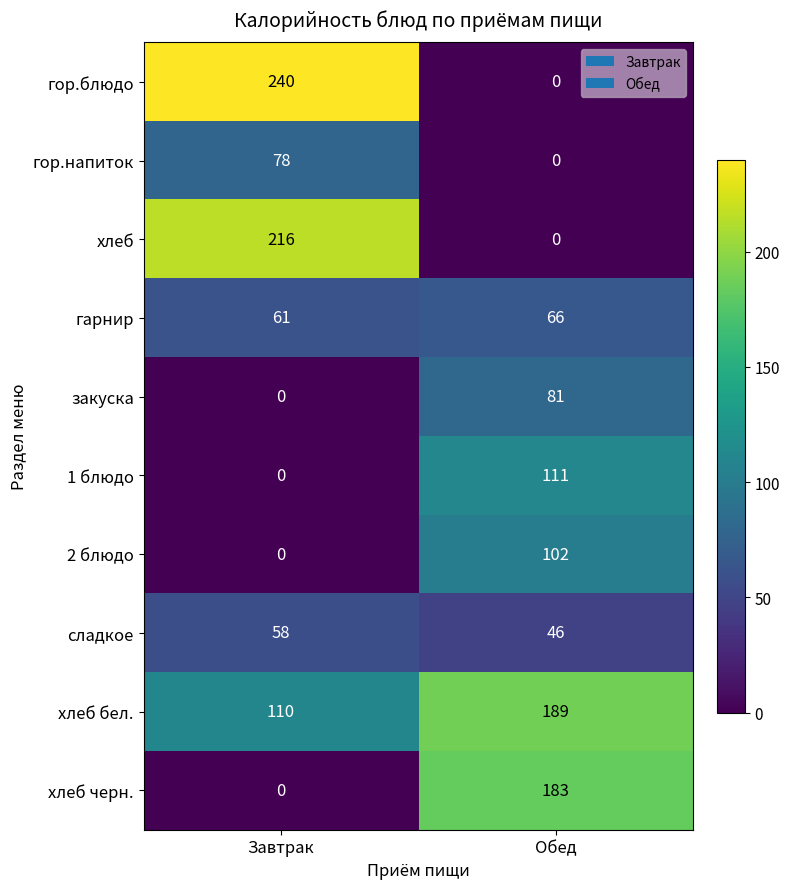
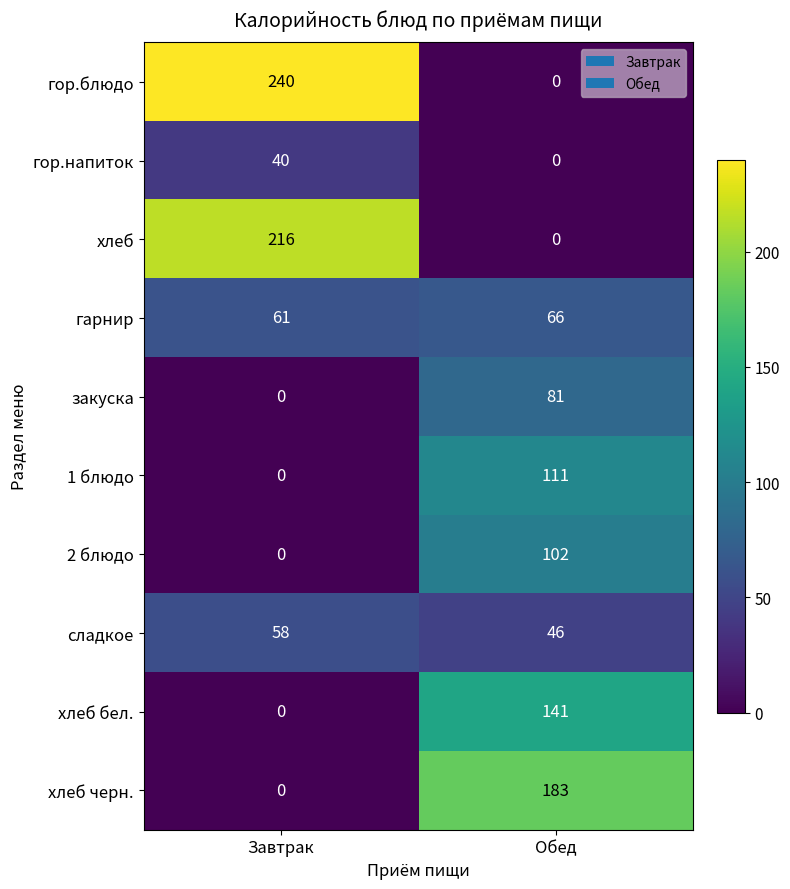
  {
    "гор.блюдо": {
      "Завтрак": 240,
      "Обед": 0
    },
    "гор.напиток": {
-     "Завтрак": 78,
+     "Завтрак": 40,
      "Обед": 0
    },
    "хлеб": {
      "Завтрак": 216,
      "Обед": 0
    },
    "гарнир": {
      "Завтрак": 61,
      "Обед": 66
    },
    "закуска": {
      "Завтрак": 0,
      "Обед": 81
    },
    "1 блюдо": {
      "Завтрак": 0,
      "Обед": 111
    },
    "2 блюдо": {
      "Завтрак": 0,
      "Обед": 102
    },
    "сладкое": {
      "Завтрак": 58,
      "Обед": 46
    },
    "хлеб бел.": {
-     "Завтрак": 110,
-     "Обед": 189
+     "Завтрак": 0,
+     "Обед": 141
    },
    "хлеб черн.": {
      "Завтрак": 0,
      "Обед": 183
    }
  }
